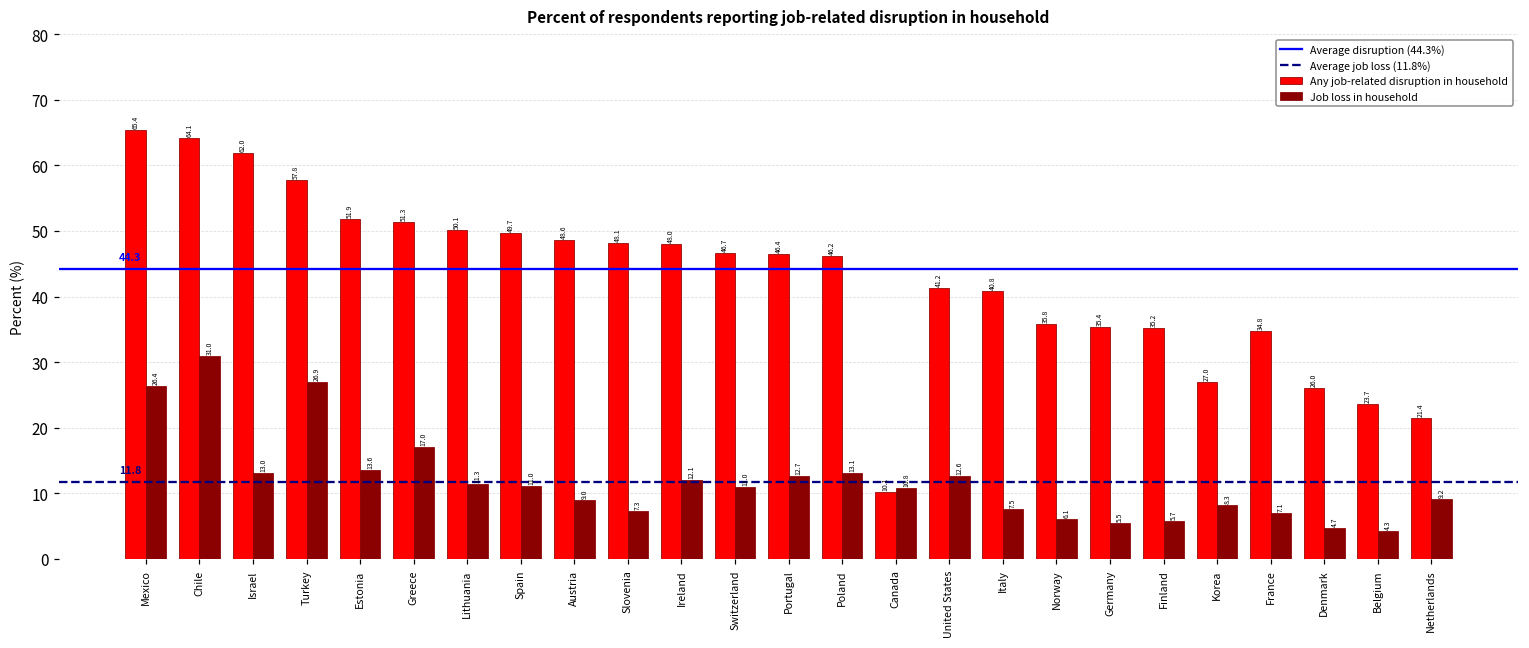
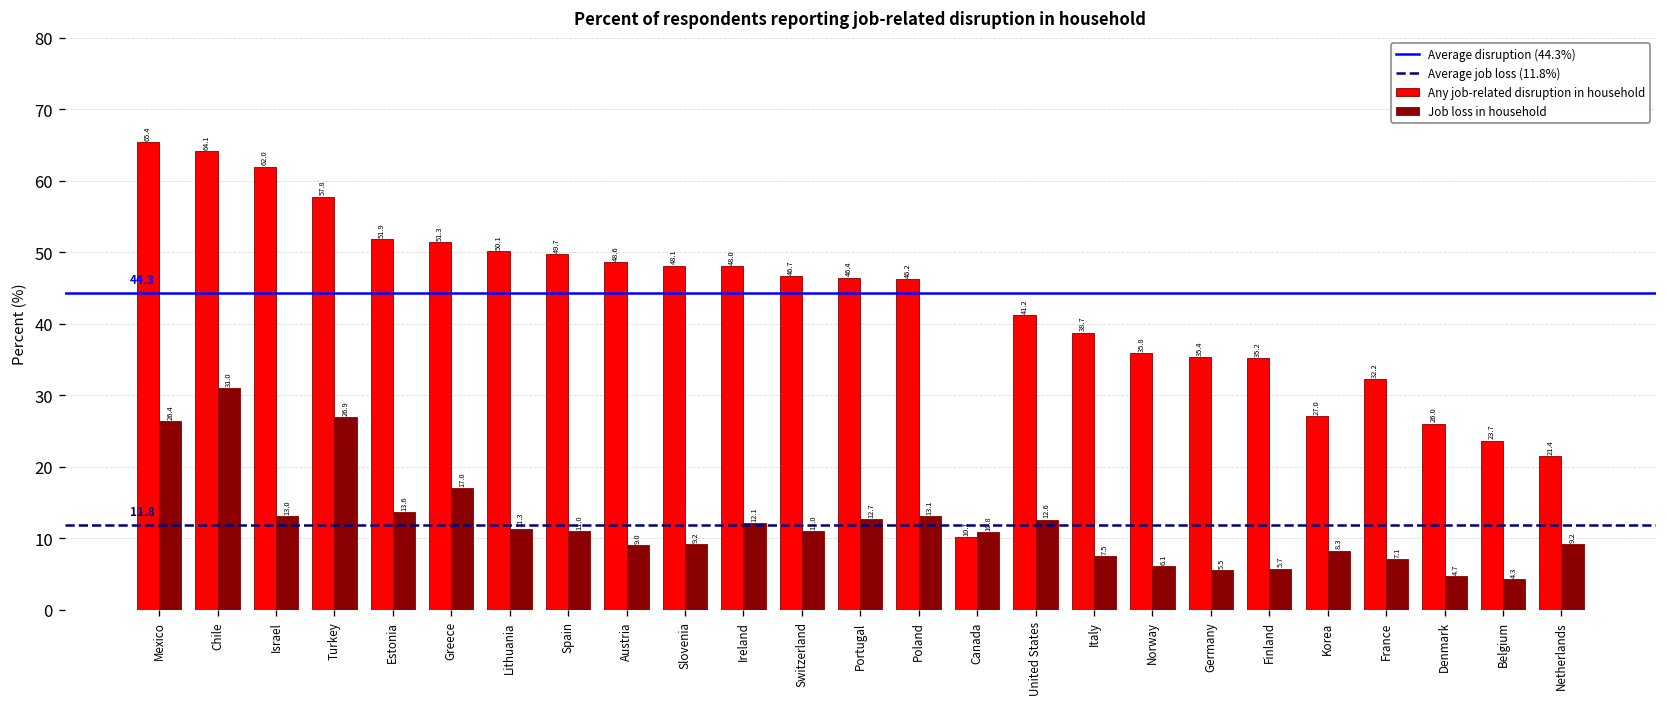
  {
    "Any job-related disruption in household": {
      "Mexico": 65.4,
      "Chile": 64.1,
      "Israel": 62.0,
      "Turkey": 57.8,
      "Estonia": 51.9,
      "Greece": 51.3,
      "Lithuania": 50.1,
      "Spain": 49.7,
      "Austria": 48.6,
      "Slovenia": 48.1,
      "Ireland": 48.0,
      "Switzerland": 46.7,
      "Portugal": 46.4,
      "Poland": 46.2,
      "Canada": 10.1,
      "United States": 41.2,
-     "Italy": 40.8,
+     "Italy": 38.7,
      "Norway": 35.8,
      "Germany": 35.4,
      "Finland": 35.2,
      "Korea": 27.0,
-     "France": 34.8,
+     "France": 32.2,
      "Denmark": 26.0,
      "Belgium": 23.7,
      "Netherlands": 21.4
    },
    "Job loss in household": {
      "Mexico": 26.4,
      "Chile": 31.0,
      "Israel": 13.0,
      "Turkey": 26.9,
      "Estonia": 13.6,
      "Greece": 17.0,
      "Lithuania": 11.3,
      "Spain": 11.0,
      "Austria": 9.0,
-     "Slovenia": 7.3,
+     "Slovenia": 9.2,
      "Ireland": 12.1,
      "Switzerland": 11.0,
      "Portugal": 12.7,
      "Poland": 13.1,
      "Canada": 10.8,
      "United States": 12.6,
      "Italy": 7.5,
      "Norway": 6.1,
      "Germany": 5.5,
      "Finland": 5.7,
      "Korea": 8.3,
      "France": 7.1,
      "Denmark": 4.7,
      "Belgium": 4.3,
      "Netherlands": 9.2
    }
  }
